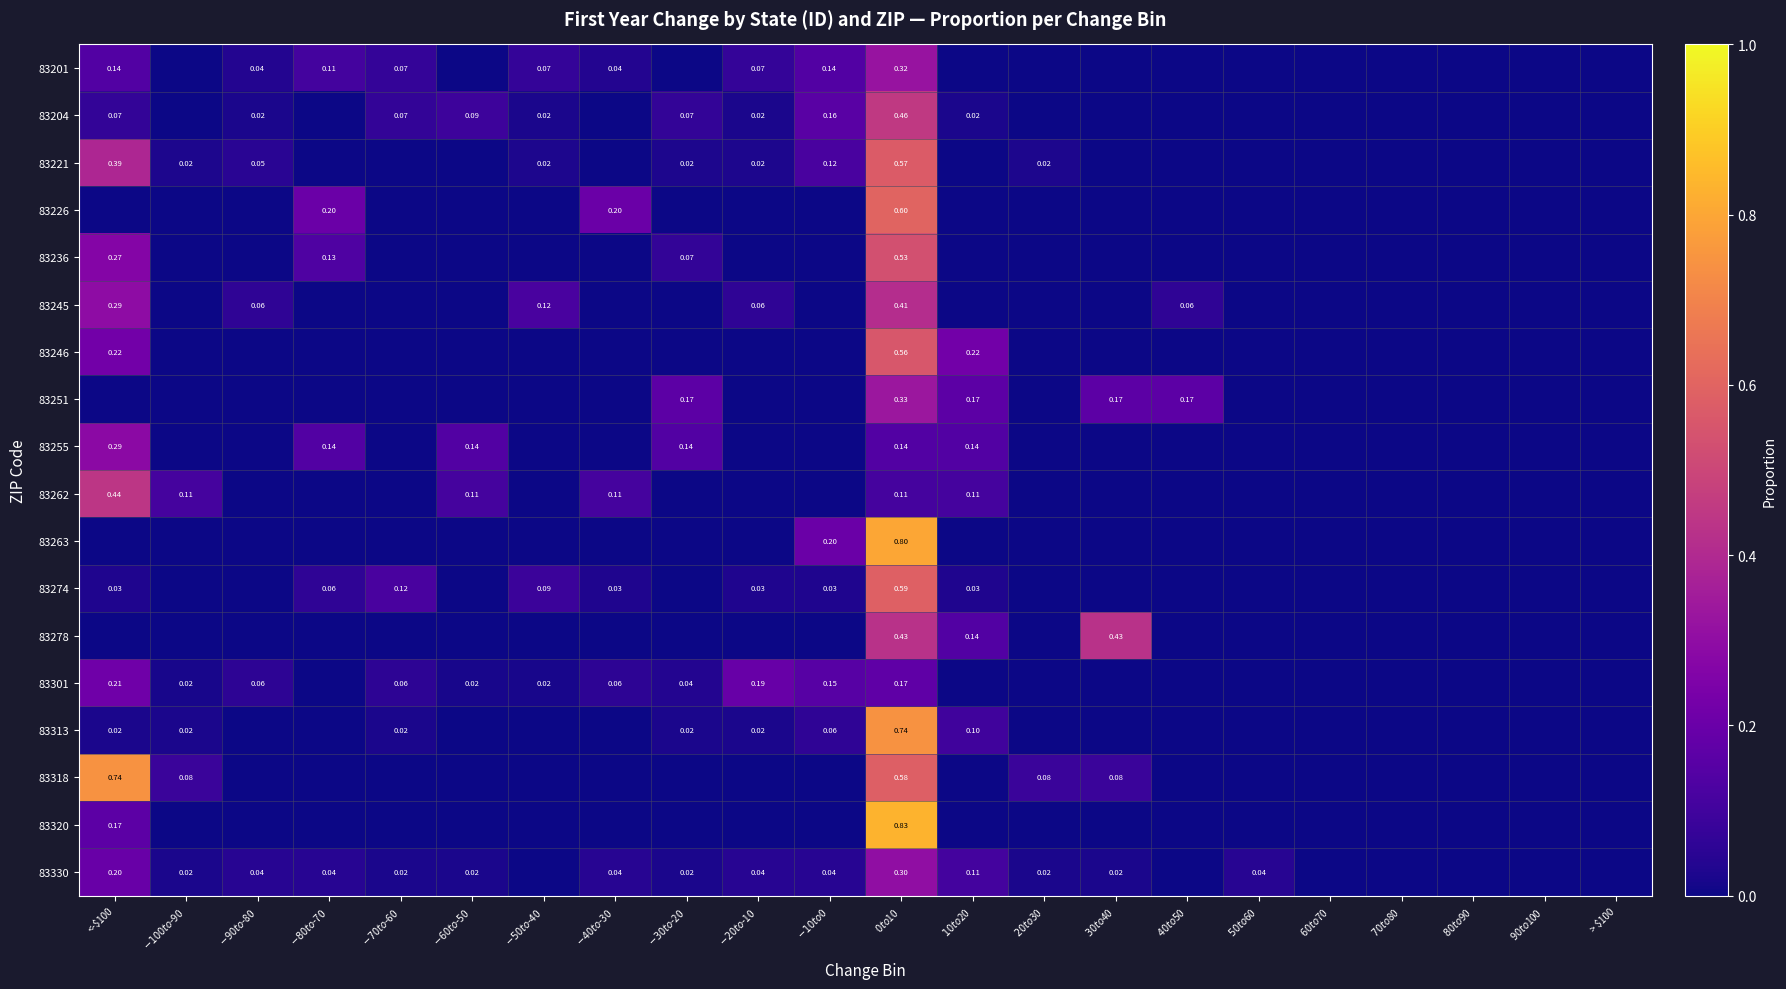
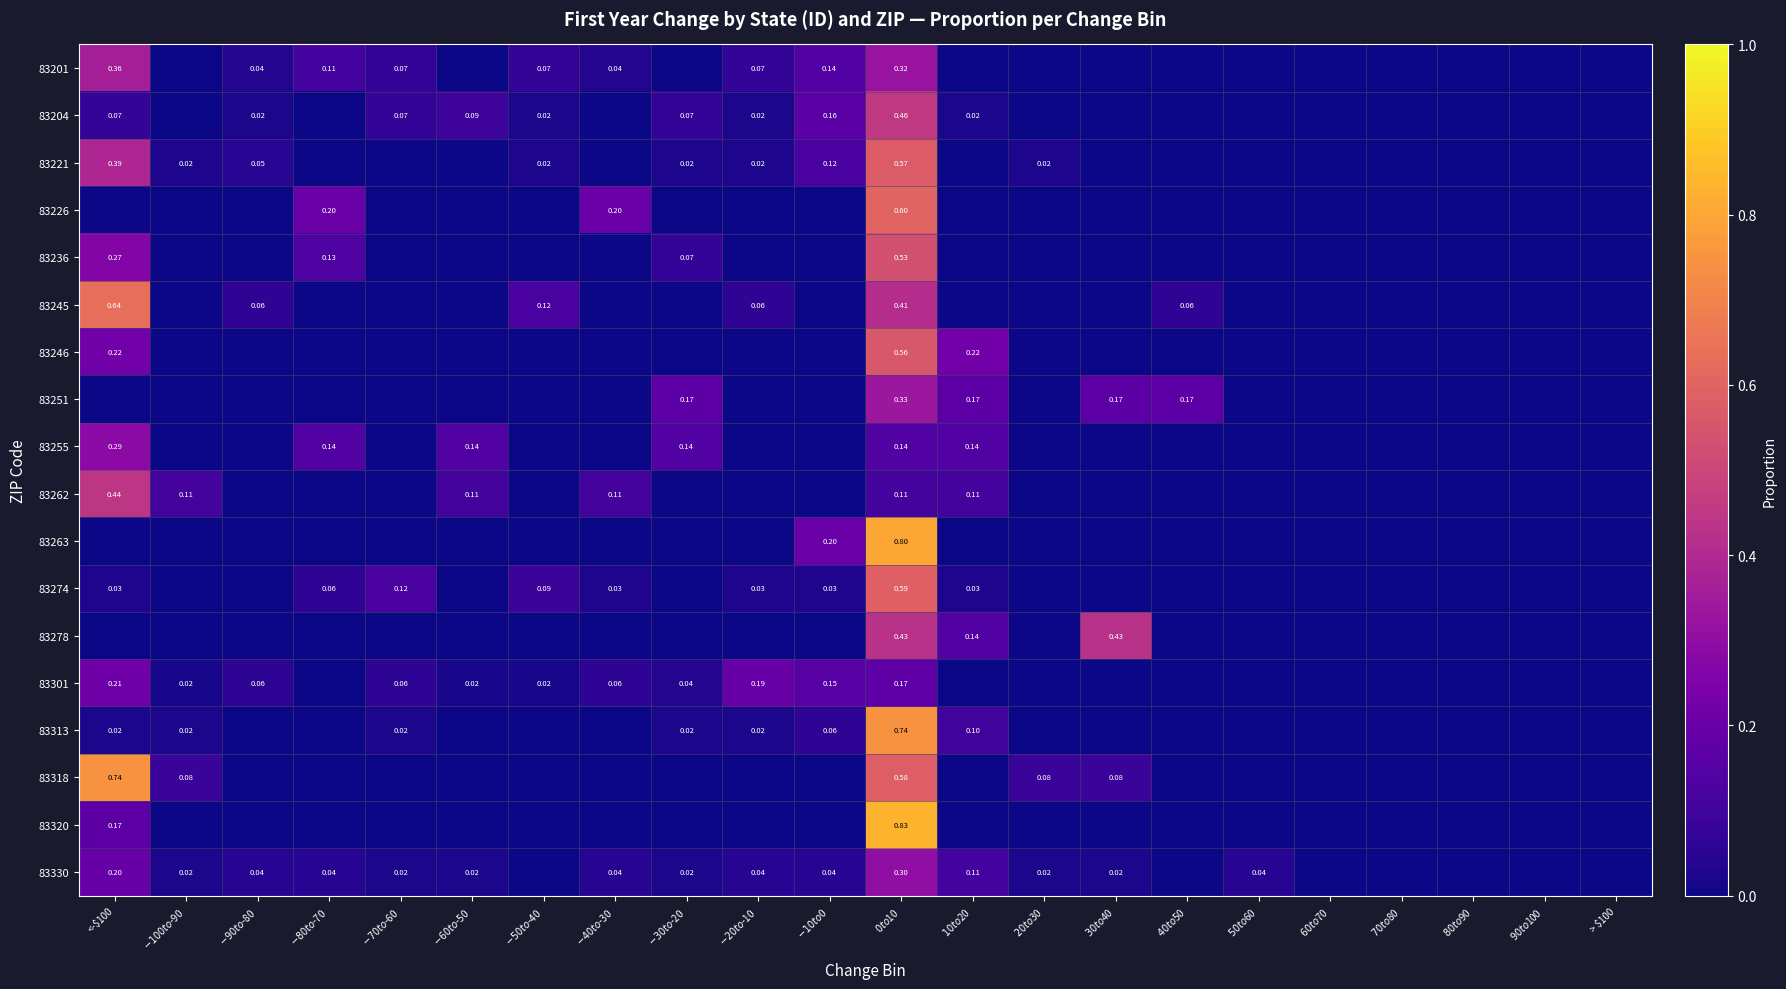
  {
    "83201": {
-     "<-$100": 0.14
+     "<-$100": 0.36
    },
    "83204": {
      "<-$100": 0.07
    },
    "83221": {
      "<-$100": 0.39
    },
    "83236": {
      "<-$100": 0.27
    },
    "83245": {
-     "<-$100": 0.29
+     "<-$100": 0.64
    },
    "83246": {
      "<-$100": 0.22
    },
    "83255": {
      "<-$100": 0.29
    },
    "83262": {
      "<-$100": 0.44
    },
    "83274": {
      "<-$100": 0.03
    },
    "83301": {
      "<-$100": 0.21
    },
    "83313": {
      "<-$100": 0.02
    },
    "83318": {
      "<-$100": 0.74
    },
    "83320": {
      "<-$100": 0.17
    },
    "83330": {
      "<-$100": 0.20
    }
  }
